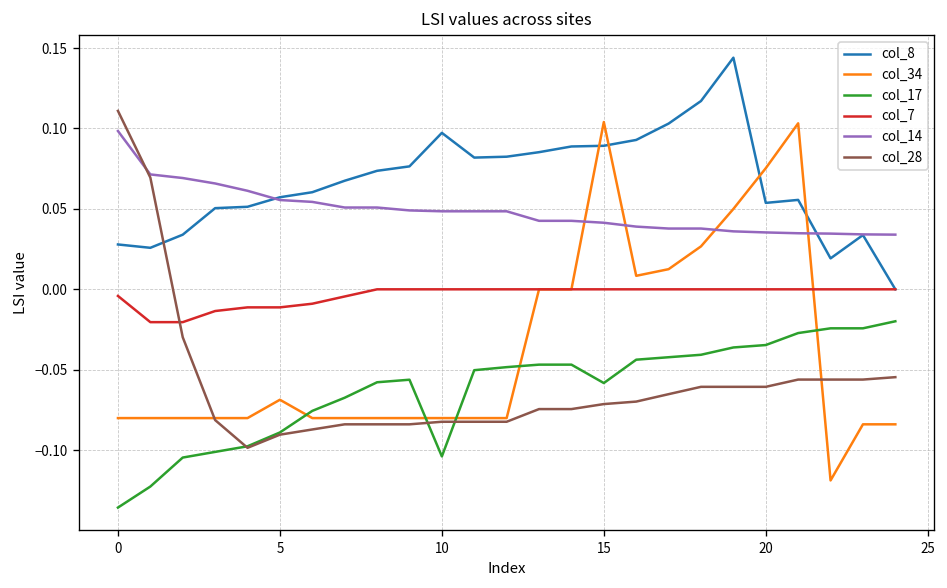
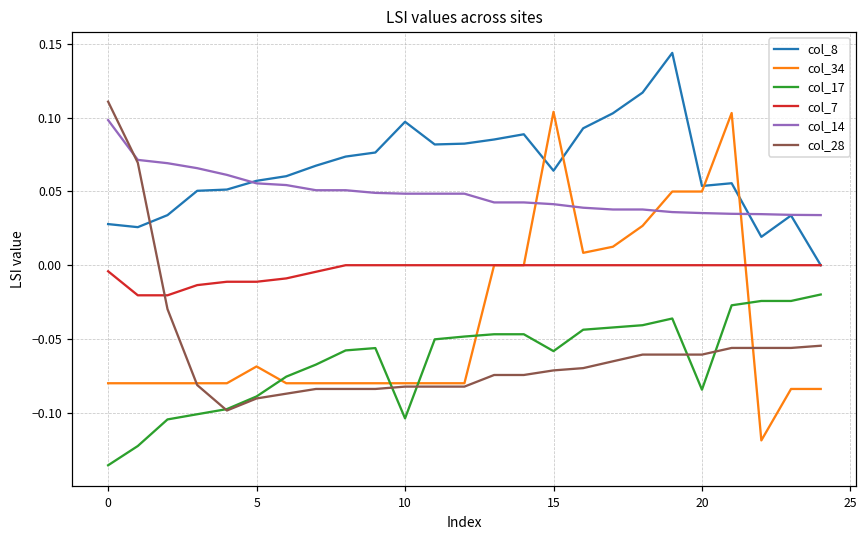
  {
    "col_8": {
      "0": 0.028,
      "10": 0.097,
-     "15": 0.089,
+     "15": 0.064,
      "20": 0.054
    },
    "col_34": {
      "0": -0.080,
      "5": -0.069,
      "10": -0.080,
      "15": 0.104,
-     "20": 0.075
+     "20": 0.050
    },
    "col_17": {
      "0": -0.136,
      "10": -0.104,
      "15": -0.058,
-     "20": -0.035
+     "20": -0.084
    },
    "col_7": {
      "0": -0.004,
      "5": -0.011,
      "10": 0.000,
      "15": 0.000,
      "20": 0.000
    },
    "col_14": {
      "0": 0.098,
      "10": 0.049,
      "15": 0.041,
      "20": 0.035
    },
    "col_28": {
      "0": 0.111,
      "10": -0.082,
      "15": -0.071,
      "20": -0.061
    }
  }
